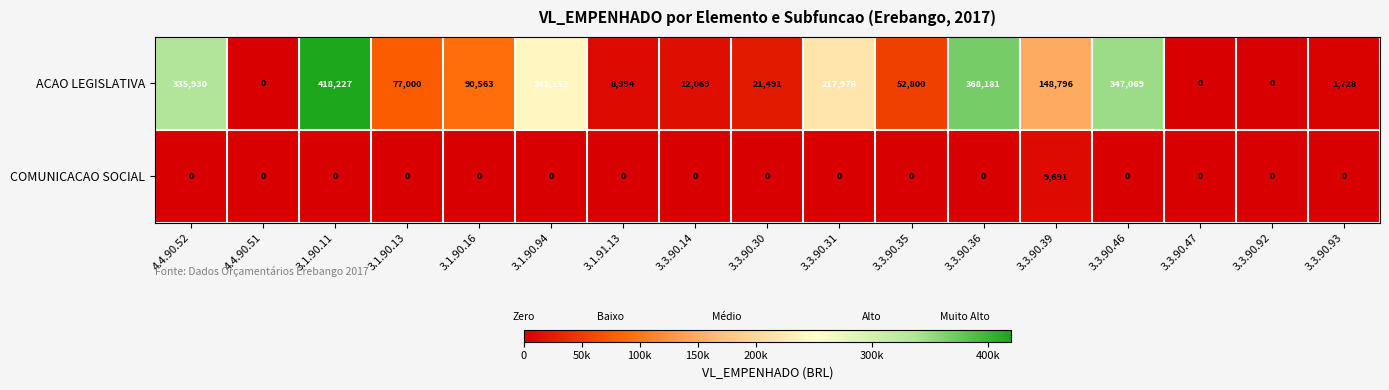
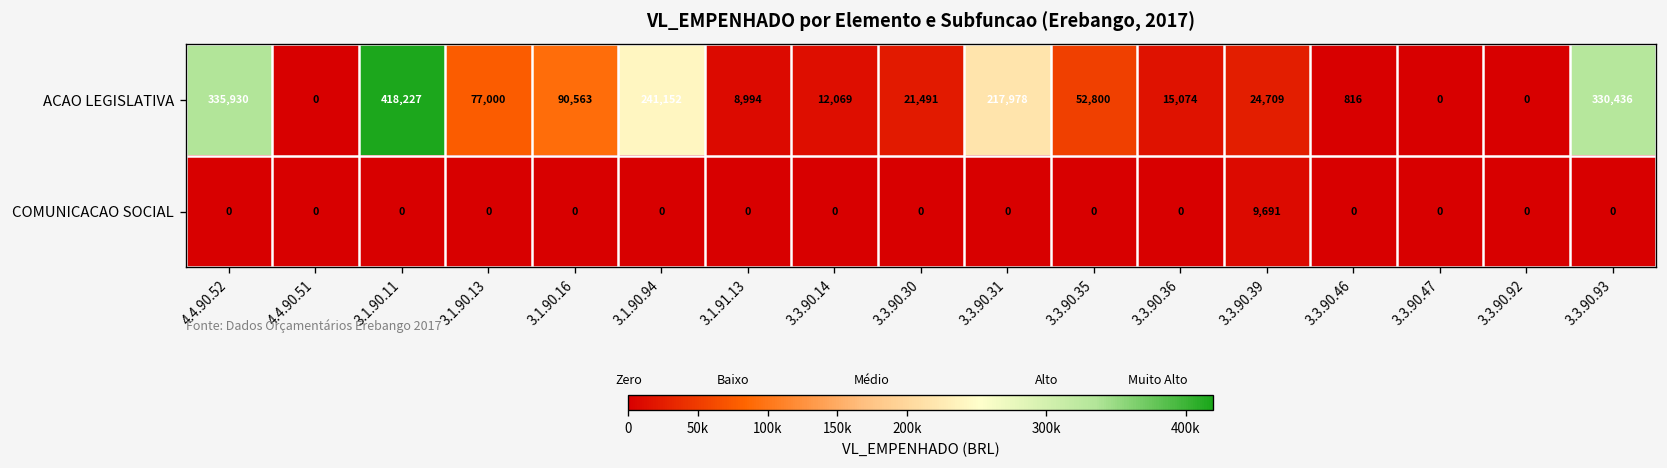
  {
    "ACAO LEGISLATIVA": {
      "4.4.90.52": "335,930",
      "4.4.90.51": "0",
      "3.1.90.11": "418,227",
      "3.1.90.13": "77,000",
      "3.1.90.16": "90,563",
      "3.1.90.94": "241,152",
      "3.1.91.13": "8,994",
      "3.3.90.14": "12,069",
      "3.3.90.30": "21,491",
      "3.3.90.31": "217,978",
      "3.3.90.35": "52,800",
-     "3.3.90.36": "368,181",
-     "3.3.90.39": "148,796",
-     "3.3.90.46": "347,069",
+     "3.3.90.36": "15,074",
+     "3.3.90.39": "24,709",
+     "3.3.90.46": "816",
      "3.3.90.47": "0",
      "3.3.90.92": "0",
-     "3.3.90.93": "1,728"
+     "3.3.90.93": "330,436"
    },
    "COMUNICACAO SOCIAL": {
      "4.4.90.52": "0",
      "4.4.90.51": "0",
      "3.1.90.11": "0",
      "3.1.90.13": "0",
      "3.1.90.16": "0",
      "3.1.90.94": "0",
      "3.1.91.13": "0",
      "3.3.90.14": "0",
      "3.3.90.30": "0",
      "3.3.90.31": "0",
      "3.3.90.35": "0",
      "3.3.90.36": "0",
      "3.3.90.39": "9,691",
      "3.3.90.46": "0",
      "3.3.90.47": "0",
      "3.3.90.92": "0",
      "3.3.90.93": "0"
    }
  }
